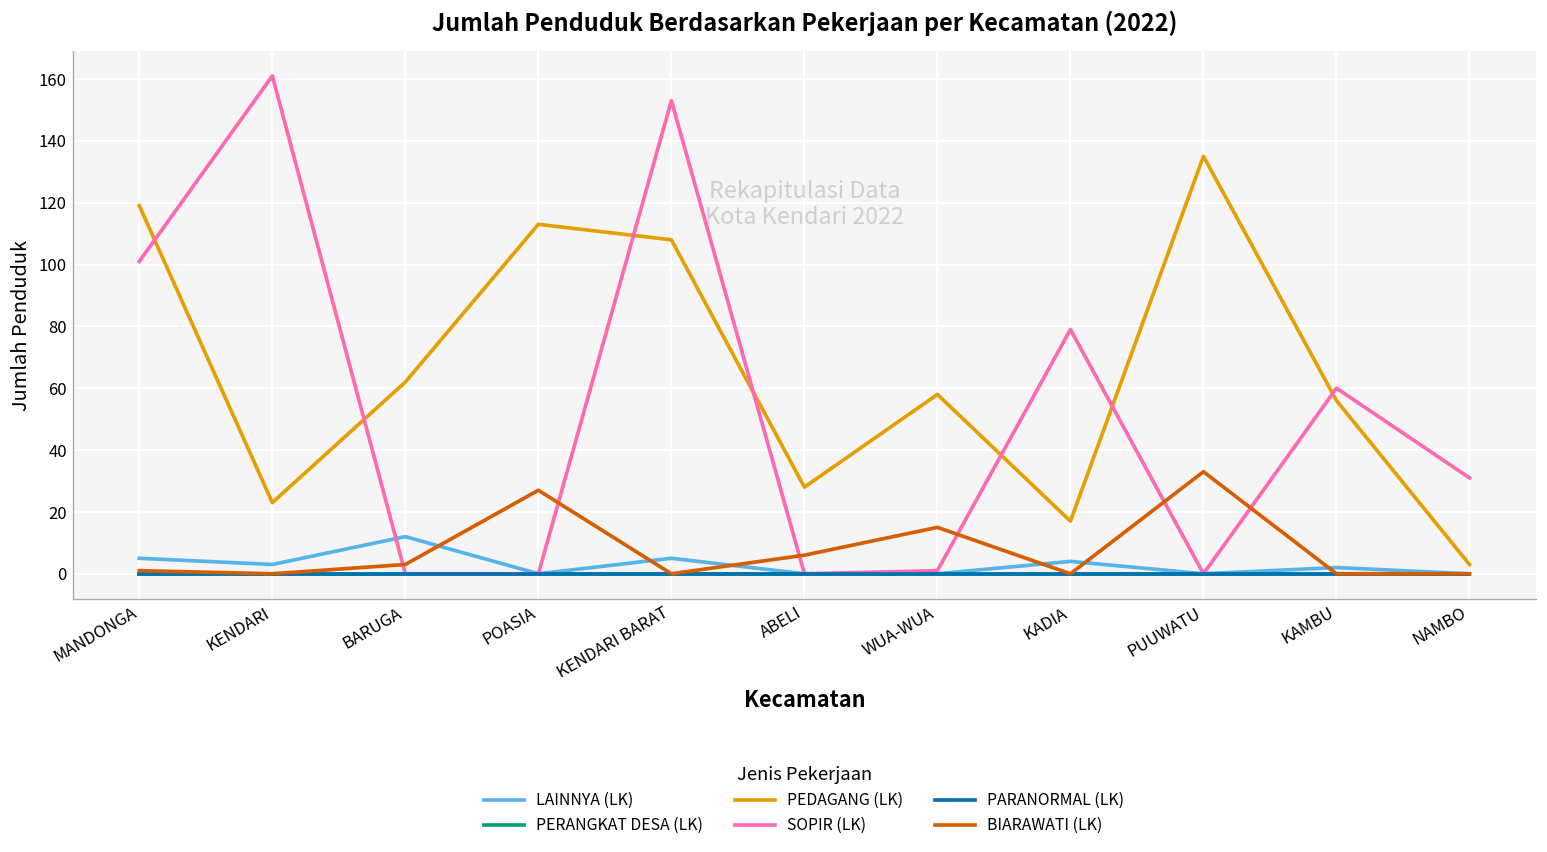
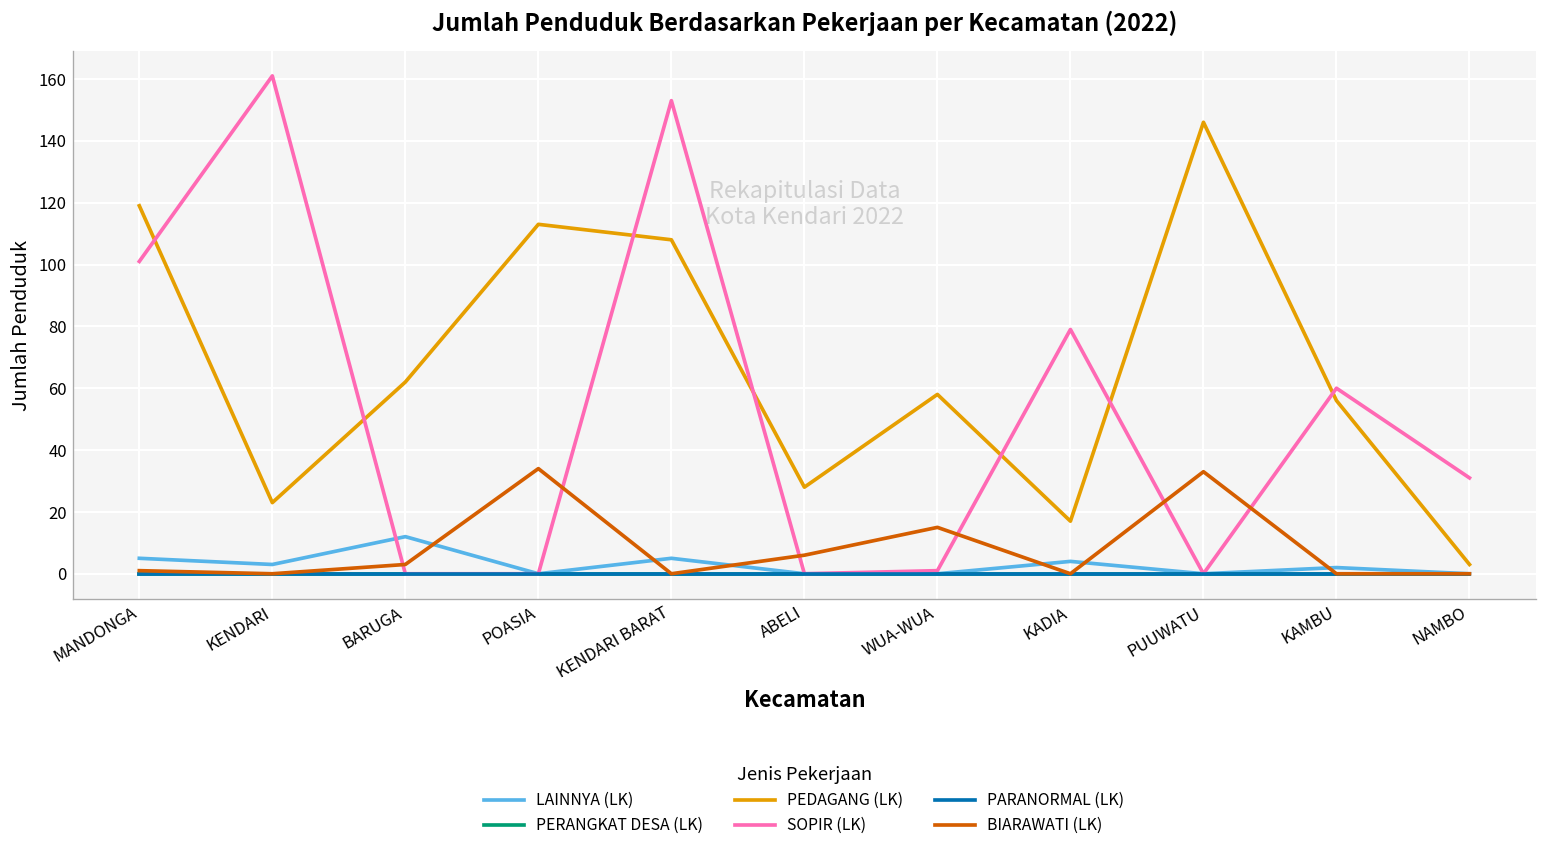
  {
    "LAINNYA (LK)": {
      "MANDONGA": 5,
      "KENDARI": 3,
      "BARUGA": 12,
      "KENDARI BARAT": 5,
      "KADIA": 4,
      "KAMBU": 2
    },
    "PARANORMAL (LK)": {
      "MANDONGA": 0
    },
    "PEDAGANG (LK)": {
      "MANDONGA": 119,
      "KENDARI": 23,
      "BARUGA": 62,
      "POASIA": 113,
      "KENDARI BARAT": 108,
      "ABELI": 28,
      "WUA-WUA": 58,
      "KADIA": 17,
-     "PUUWATU": 135,
+     "PUUWATU": 146,
      "KAMBU": 56,
      "NAMBO": 3
    },
    "SOPIR (LK)": {
      "MANDONGA": 101,
      "KENDARI": 161,
      "KENDARI BARAT": 153,
      "WUA-WUA": 1,
      "KADIA": 79,
      "KAMBU": 60,
      "NAMBO": 31
    },
    "BIARAWATI (LK)": {
      "MANDONGA": 1,
      "BARUGA": 3,
-     "POASIA": 27,
+     "POASIA": 34,
      "ABELI": 6,
      "WUA-WUA": 15,
      "PUUWATU": 33
    }
  }
